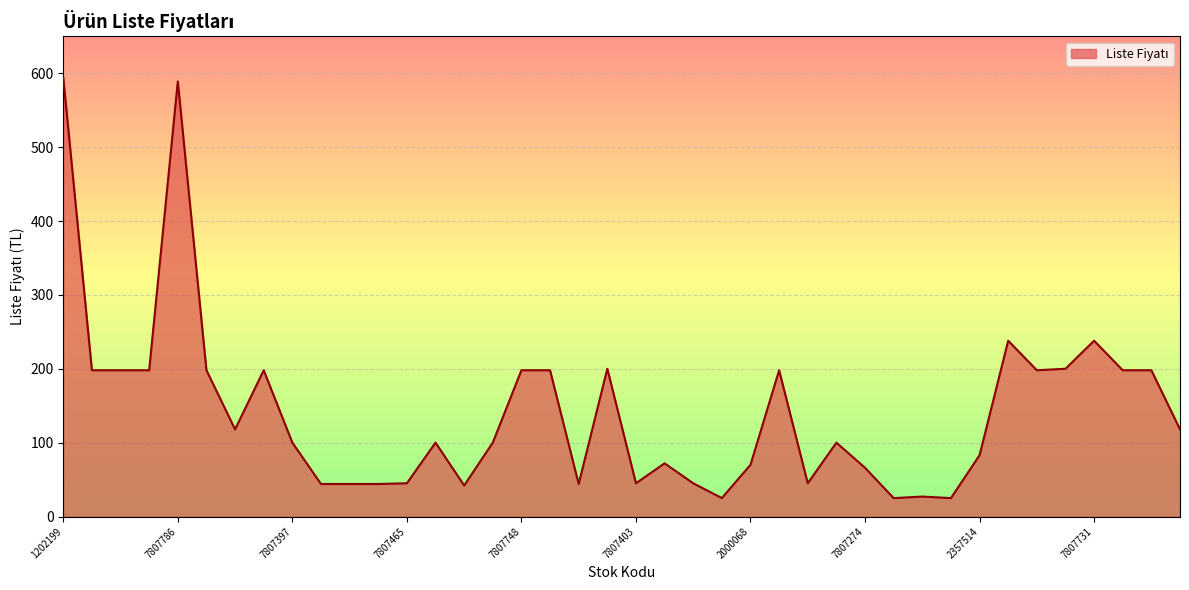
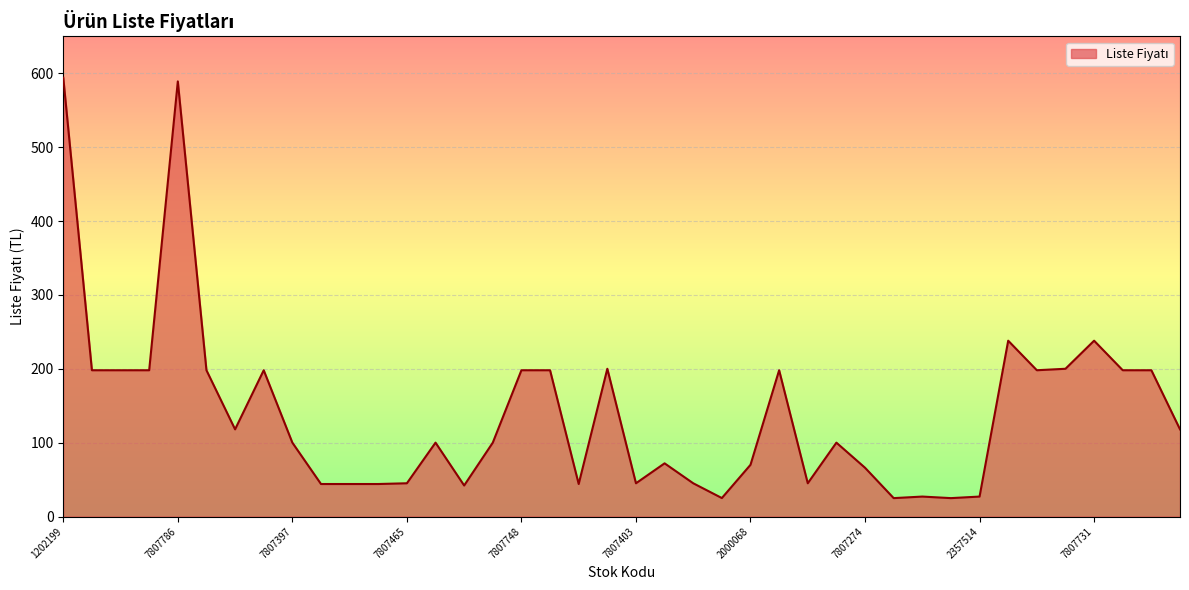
  {
    "1202199": 590,
    "7807786": 590,
    "7807397": 100,
    "7807465": 50,
    "7807748": 200,
    "7807403": 50,
    "2000068": 70,
    "7807274": 70,
-   "2357514": 80,
+   "2357514": 30,
    "7807731": 240
  }
